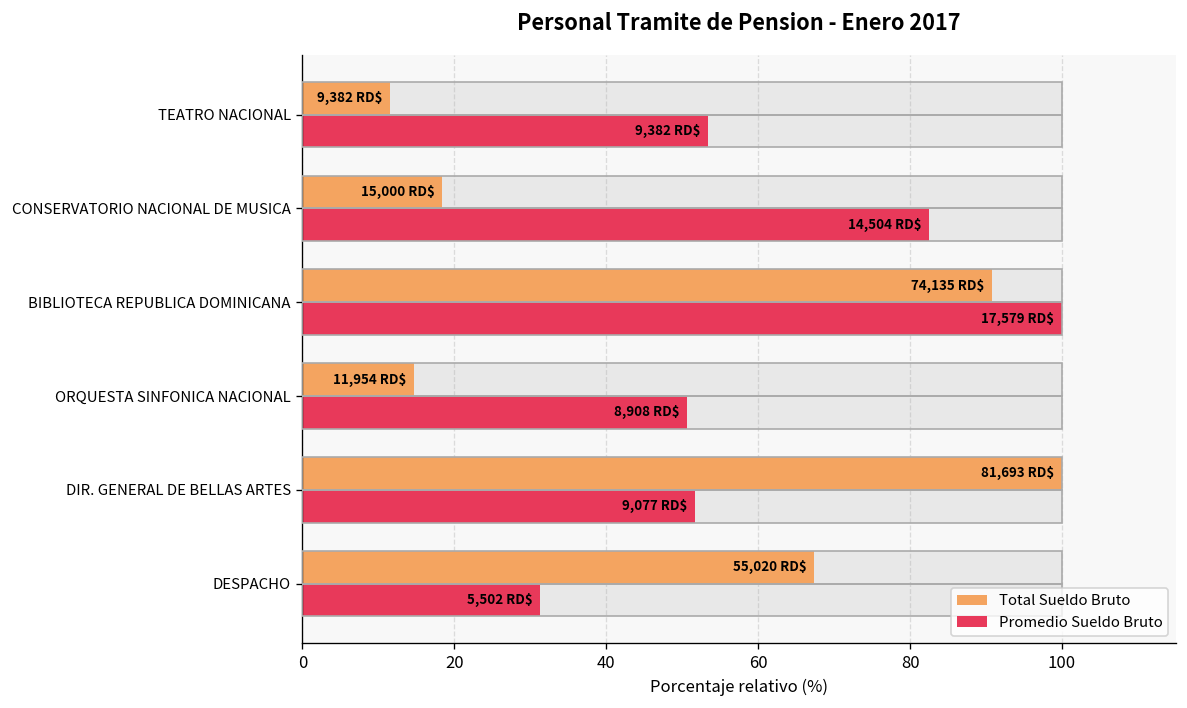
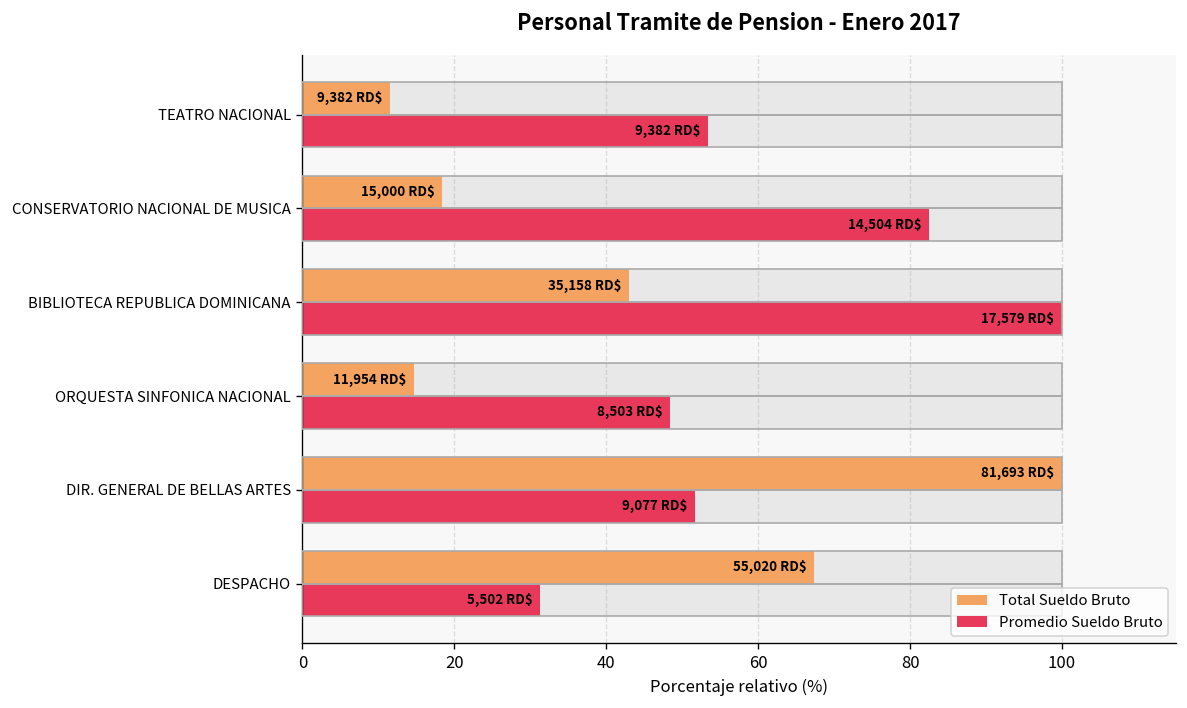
  {
    "Total Sueldo Bruto": {
-     "BIBLIOTECA REPUBLICA DOMINICANA": "74,135"
+     "BIBLIOTECA REPUBLICA DOMINICANA": "35,158"
    },
    "Promedio Sueldo Bruto": {
-     "ORQUESTA SINFONICA NACIONAL": "8,908"
+     "ORQUESTA SINFONICA NACIONAL": "8,503"
    }
  }
